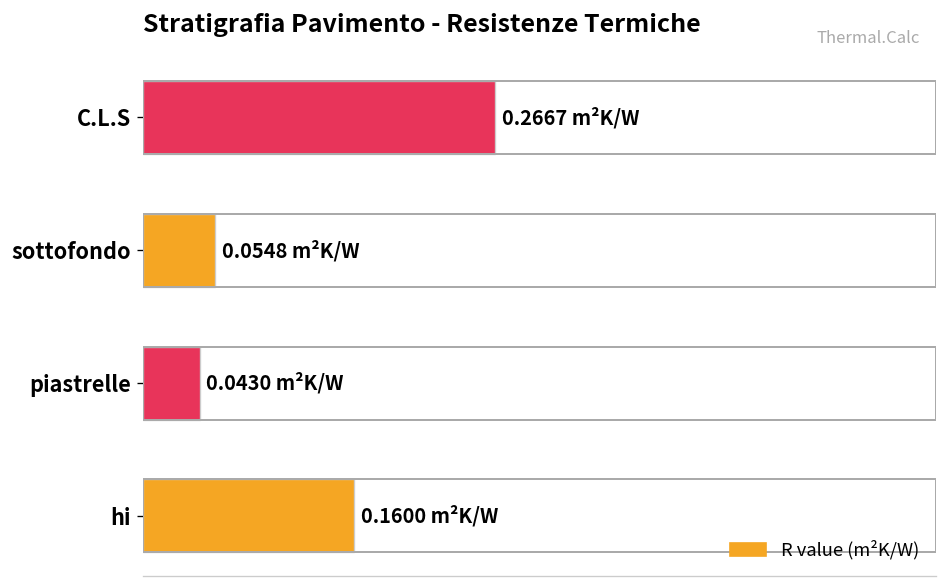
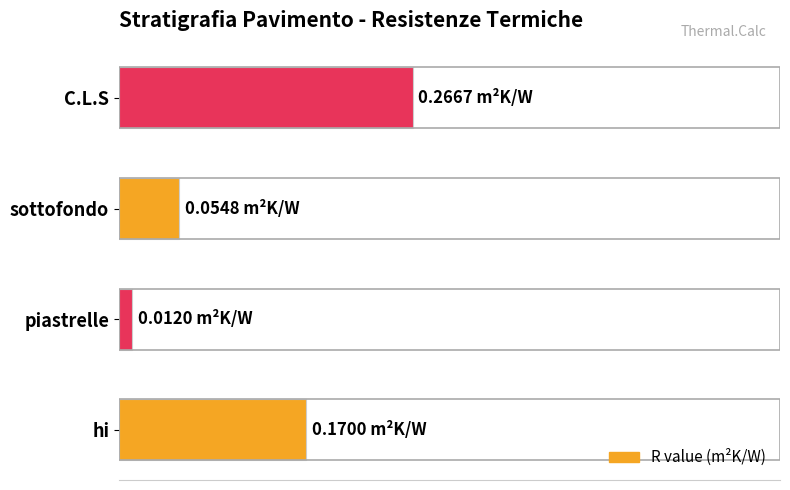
  {
    "C.L.S": 0.2667,
    "sottofondo": 0.0548,
-   "piastrelle": 0.0430,
-   "hi": 0.1600
+   "piastrelle": 0.0120,
+   "hi": 0.1700
  }
